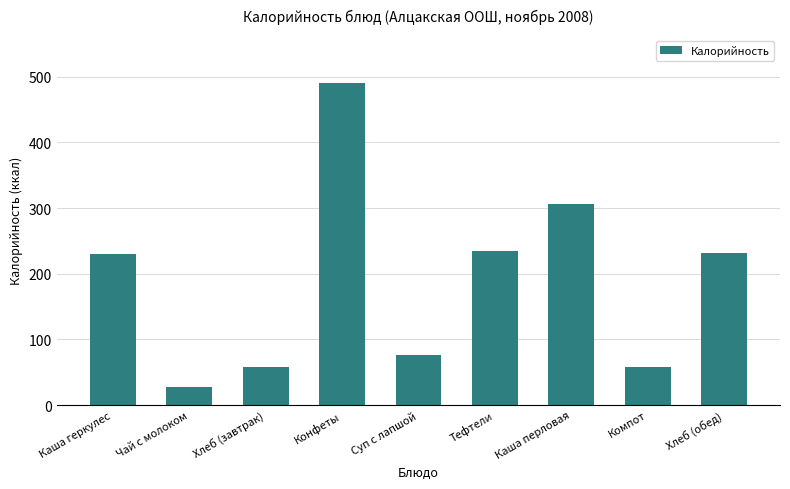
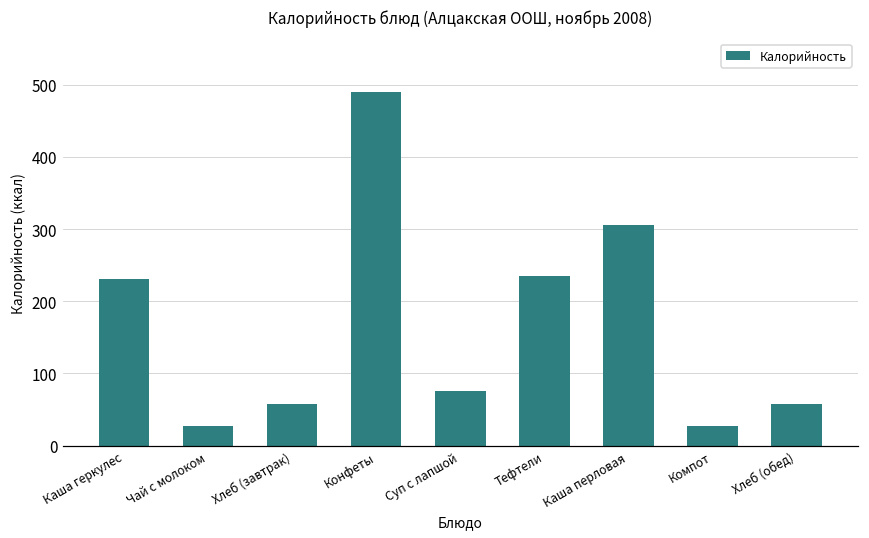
  {
    "Каша геркулес": 230,
    "Чай с молоком": 30,
    "Хлеб (завтрак)": 60,
    "Конфеты": 490,
    "Суп с лапшой": 80,
    "Тефтели": 230,
    "Каша перловая": 310,
-   "Компот": 60,
-   "Хлеб (обед)": 230
+   "Компот": 30,
+   "Хлеб (обед)": 60
  }
